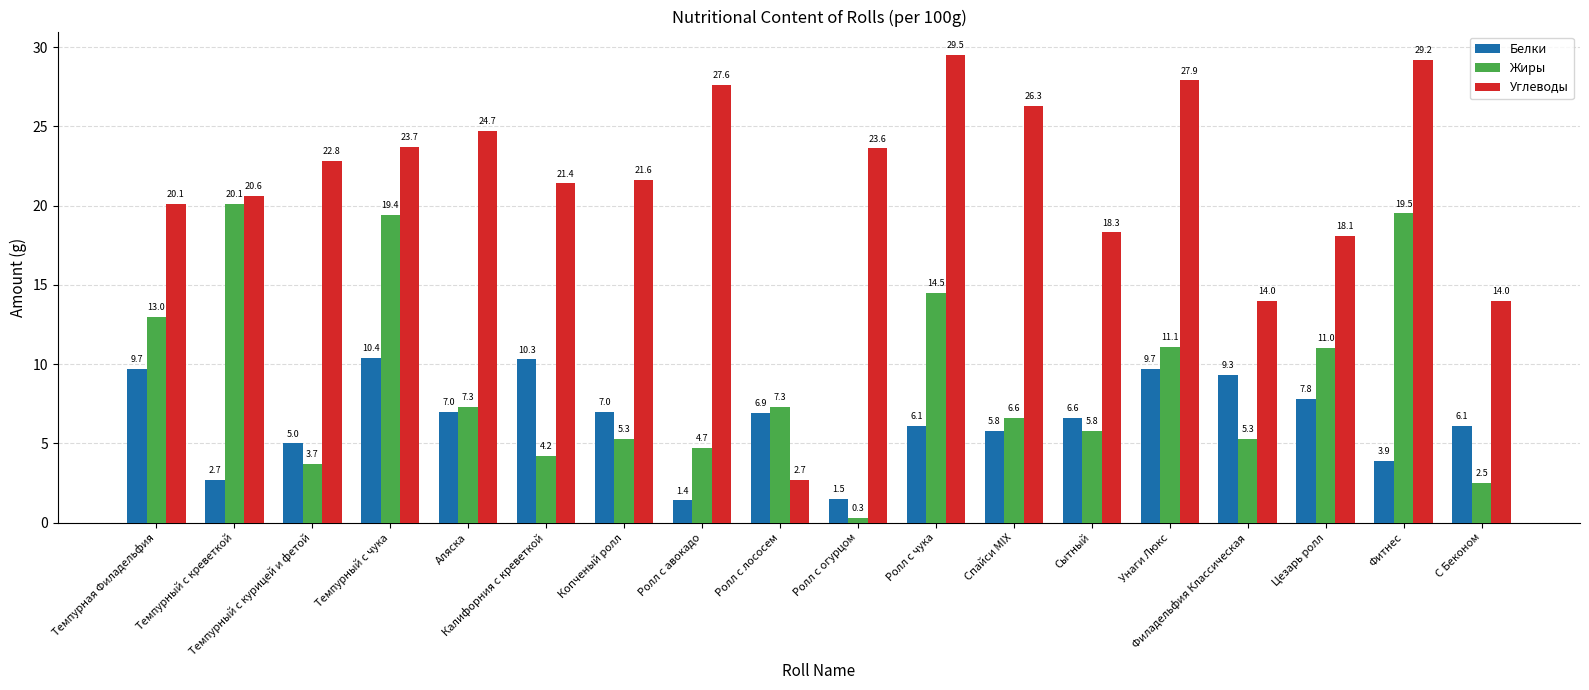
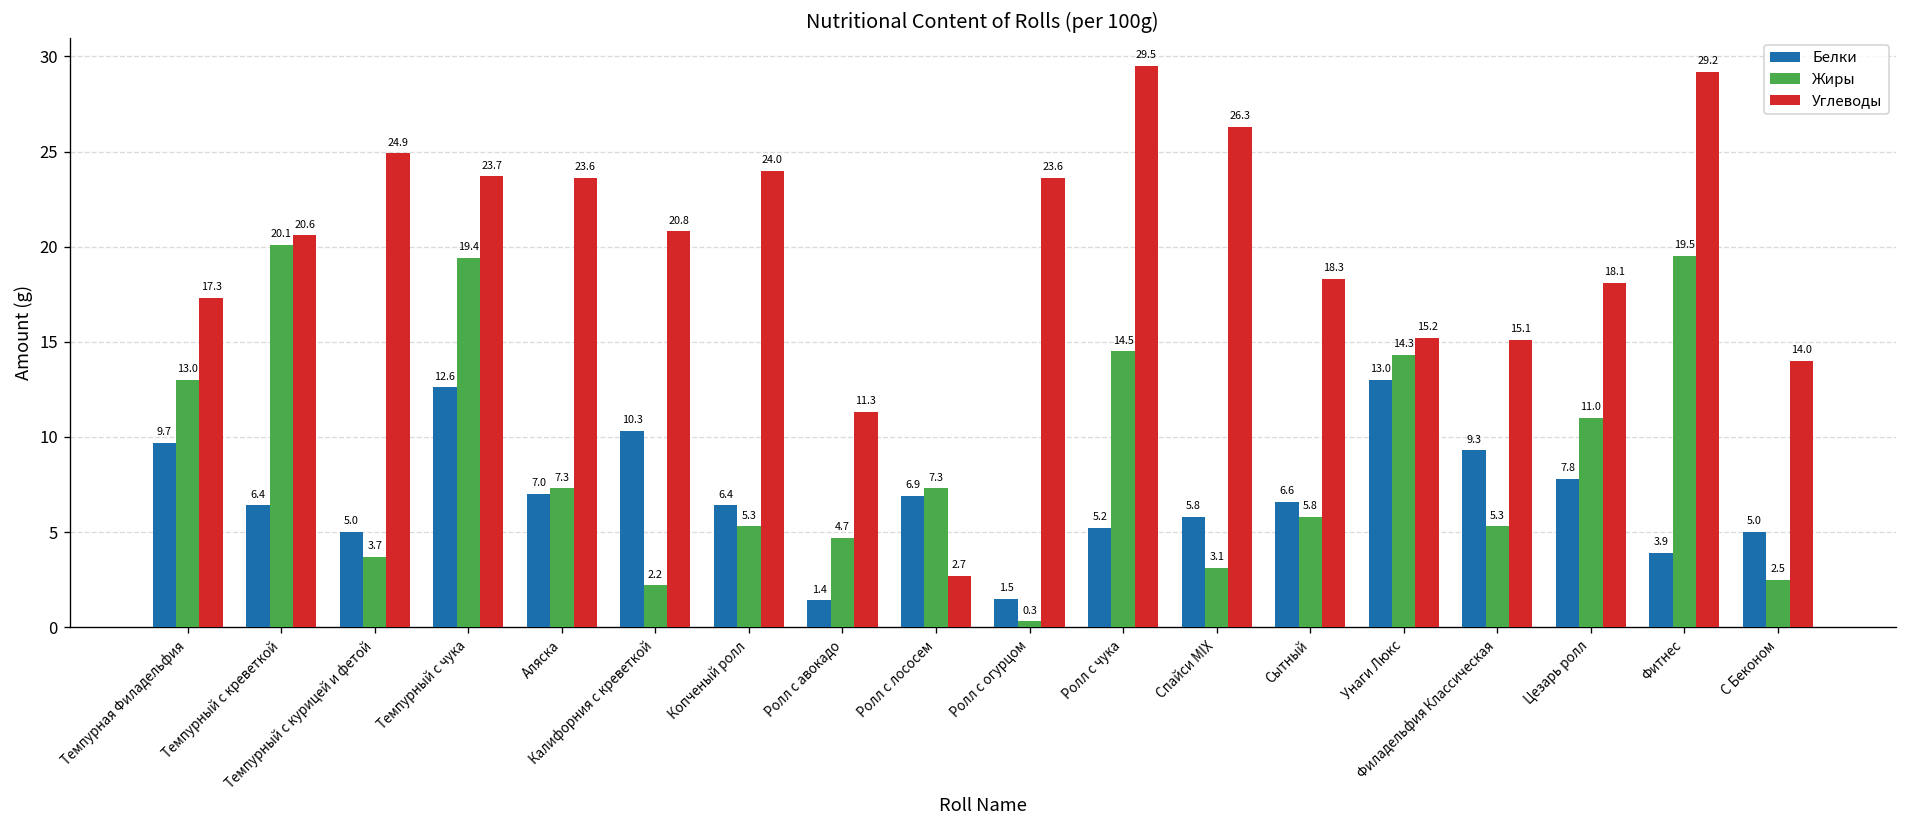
  {
    "Белки": {
      "Темпурная Филадельфия": 9.7,
-     "Темпурный с креветкой": 2.7,
+     "Темпурный с креветкой": 6.4,
      "Темпурный с курицей и фетой": 5.0,
-     "Темпурный с чука": 10.4,
+     "Темпурный с чука": 12.6,
      "Аляска": 7.0,
      "Калифорния с креветкой": 10.3,
-     "Копченый ролл": 7.0,
+     "Копченый ролл": 6.4,
      "Ролл с авокадо": 1.4,
      "Ролл с лососем": 6.9,
      "Ролл с огурцом": 1.5,
-     "Ролл с чука": 6.1,
+     "Ролл с чука": 5.2,
      "Спайси MIX": 5.8,
      "Сытный": 6.6,
-     "Унаги Люкс": 9.7,
+     "Унаги Люкс": 13.0,
      "Филадельфия Классическая": 9.3,
      "Цезарь ролл": 7.8,
      "Фитнес": 3.9,
-     "С Беконом": 6.1
+     "С Беконом": 5.0
    },
    "Жиры": {
      "Темпурная Филадельфия": 13.0,
      "Темпурный с креветкой": 20.1,
      "Темпурный с курицей и фетой": 3.7,
      "Темпурный с чука": 19.4,
      "Аляска": 7.3,
-     "Калифорния с креветкой": 4.2,
+     "Калифорния с креветкой": 2.2,
      "Копченый ролл": 5.3,
      "Ролл с авокадо": 4.7,
      "Ролл с лососем": 7.3,
      "Ролл с огурцом": 0.3,
      "Ролл с чука": 14.5,
-     "Спайси MIX": 6.6,
+     "Спайси MIX": 3.1,
      "Сытный": 5.8,
-     "Унаги Люкс": 11.1,
+     "Унаги Люкс": 14.3,
      "Филадельфия Классическая": 5.3,
      "Цезарь ролл": 11.0,
      "Фитнес": 19.5,
      "С Беконом": 2.5
    },
    "Углеводы": {
-     "Темпурная Филадельфия": 20.1,
+     "Темпурная Филадельфия": 17.3,
      "Темпурный с креветкой": 20.6,
-     "Темпурный с курицей и фетой": 22.8,
+     "Темпурный с курицей и фетой": 24.9,
      "Темпурный с чука": 23.7,
-     "Аляска": 24.7,
-     "Калифорния с креветкой": 21.4,
-     "Копченый ролл": 21.6,
-     "Ролл с авокадо": 27.6,
+     "Аляска": 23.6,
+     "Калифорния с креветкой": 20.8,
+     "Копченый ролл": 24.0,
+     "Ролл с авокадо": 11.3,
      "Ролл с лососем": 2.7,
      "Ролл с огурцом": 23.6,
      "Ролл с чука": 29.5,
      "Спайси MIX": 26.3,
      "Сытный": 18.3,
-     "Унаги Люкс": 27.9,
-     "Филадельфия Классическая": 14.0,
+     "Унаги Люкс": 15.2,
+     "Филадельфия Классическая": 15.1,
      "Цезарь ролл": 18.1,
      "Фитнес": 29.2,
      "С Беконом": 14.0
    }
  }
